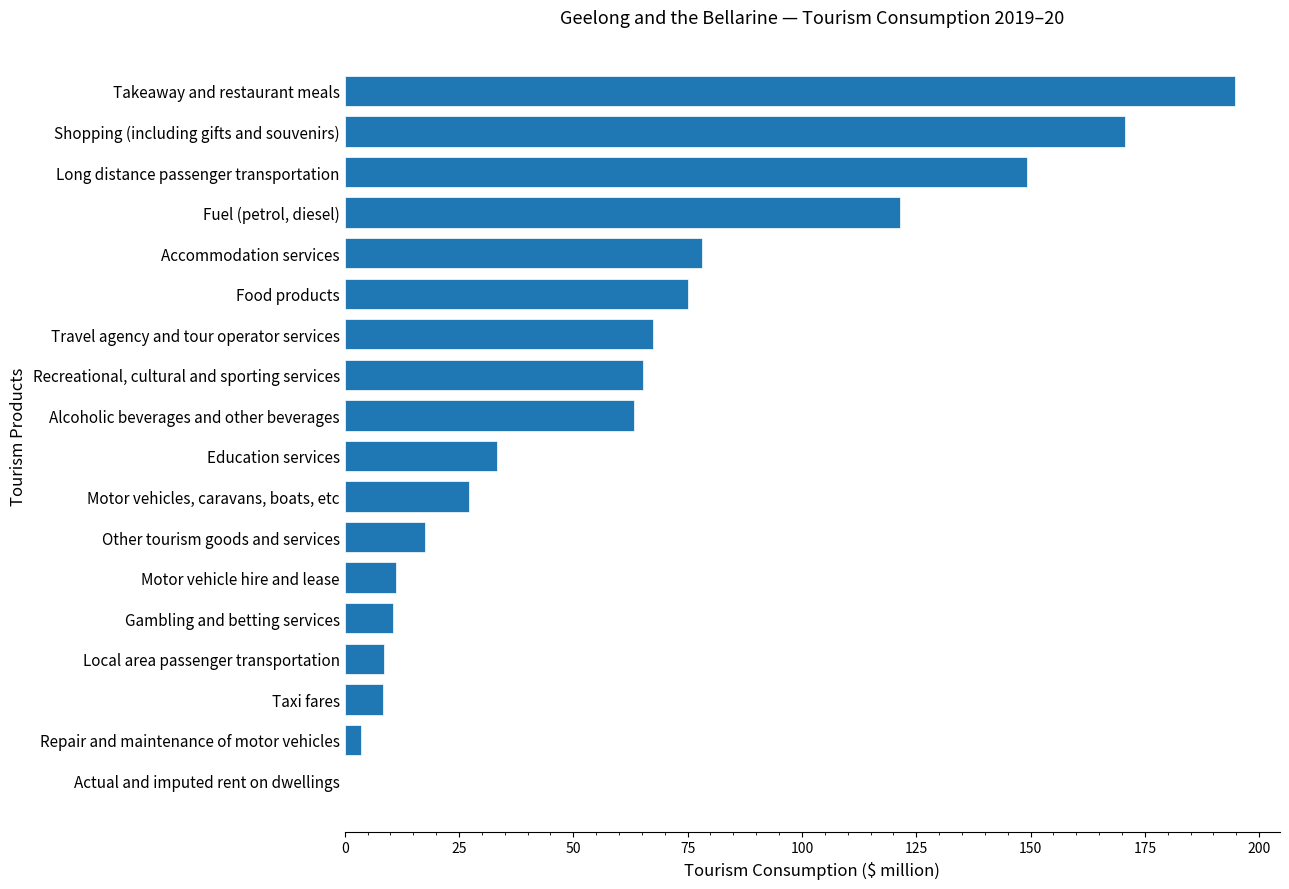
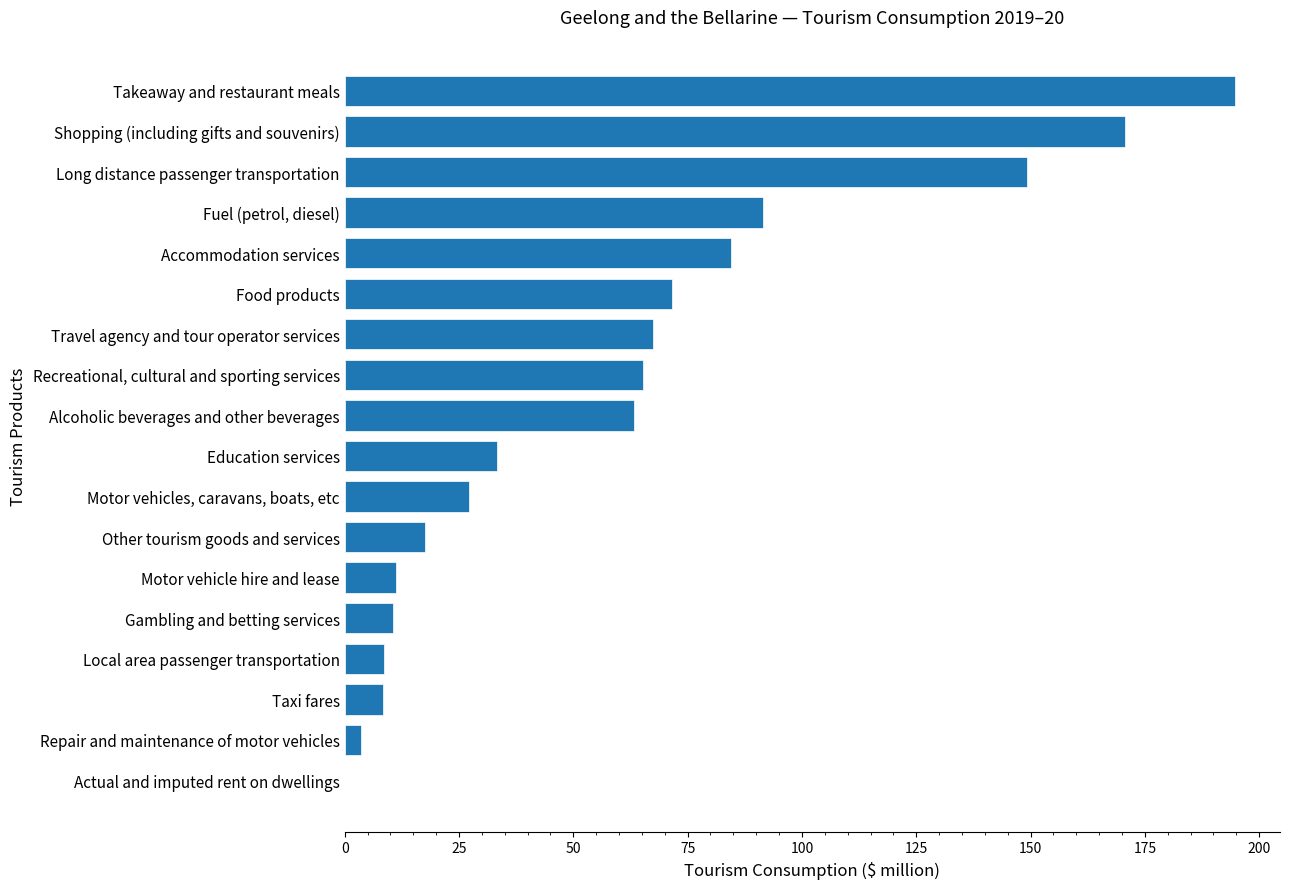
  {
    "Takeaway and restaurant meals": 195,
    "Shopping (including gifts and souvenirs)": 171,
    "Long distance passenger transportation": 149,
-   "Fuel (petrol, diesel)": 121,
-   "Accommodation services": 78,
-   "Food products": 75,
+   "Fuel (petrol, diesel)": 91,
+   "Accommodation services": 85,
+   "Food products": 72,
    "Travel agency and tour operator services": 67,
    "Recreational, cultural and sporting services": 65,
    "Alcoholic beverages and other beverages": 63,
    "Education services": 33,
    "Motor vehicles, caravans, boats, etc": 27,
    "Other tourism goods and services": 18,
    "Motor vehicle hire and lease": 11,
    "Gambling and betting services": 11,
    "Local area passenger transportation": 9,
    "Taxi fares": 8,
    "Repair and maintenance of motor vehicles": 4,
    "Actual and imputed rent on dwellings": 0
  }
